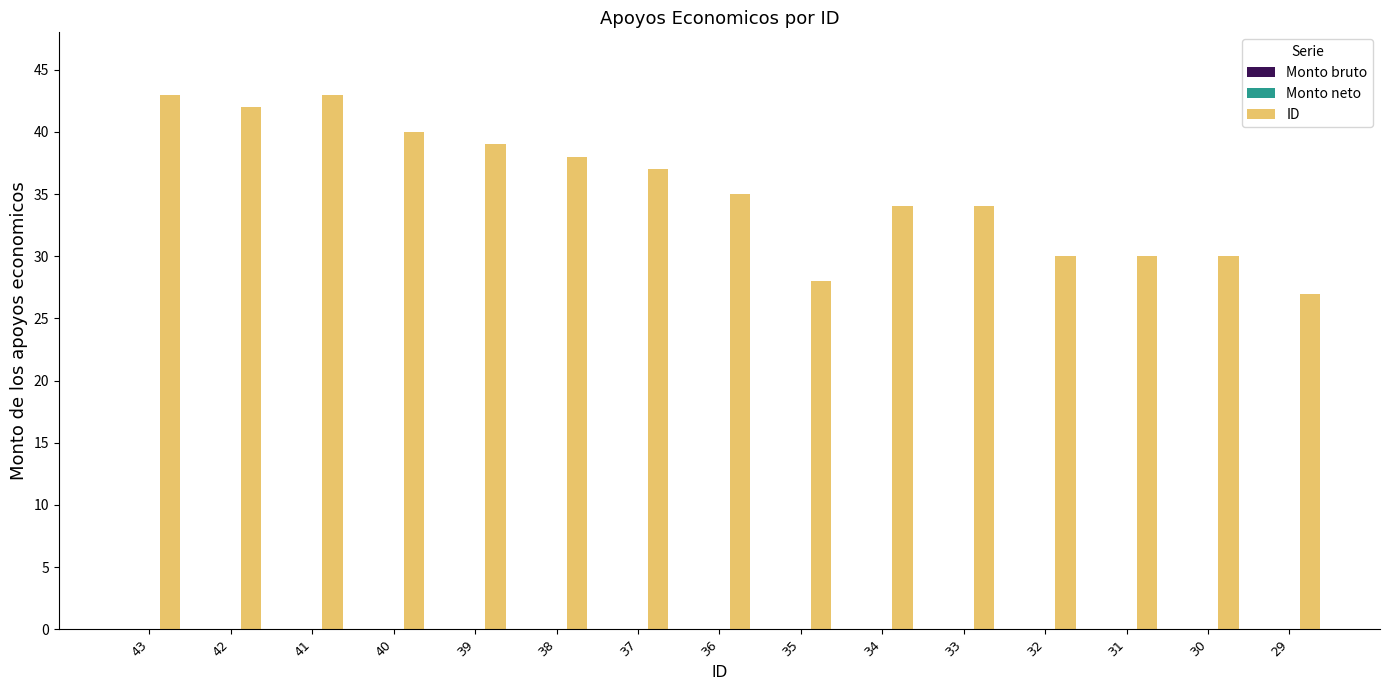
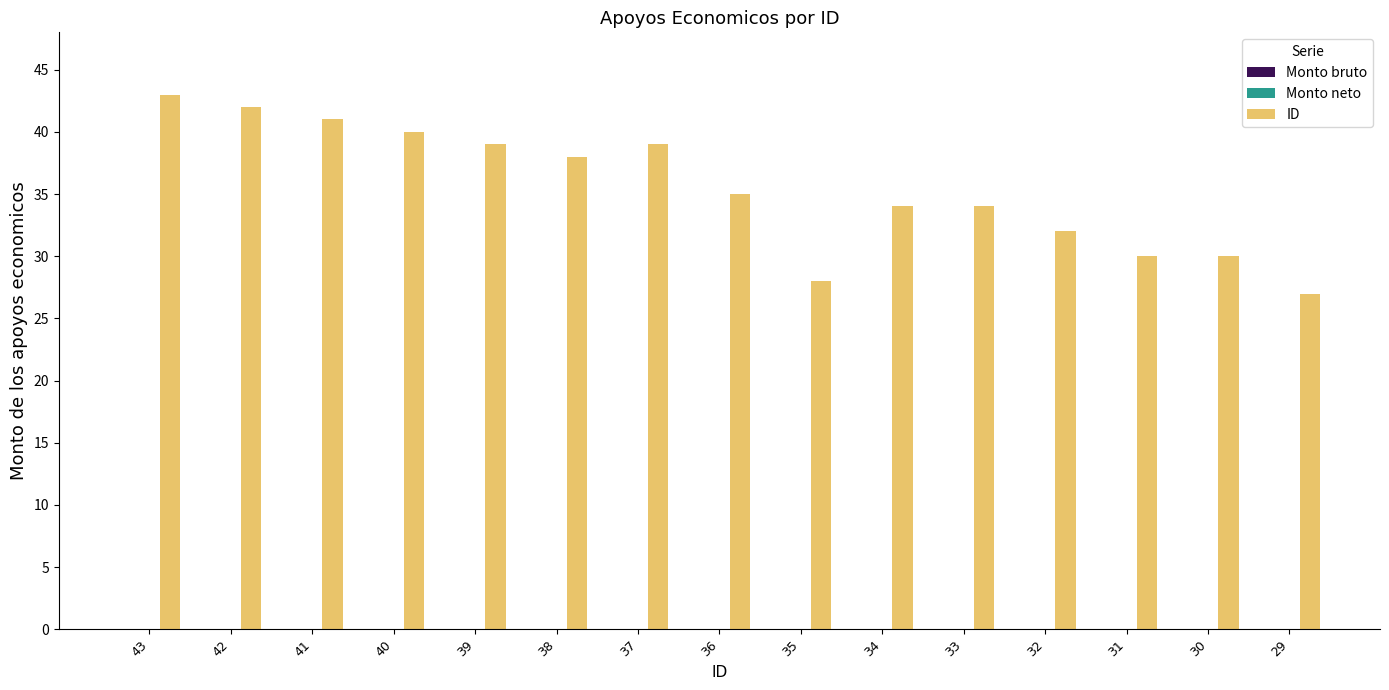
  {
    "Monto bruto": {
      "43": 0,
      "42": 0,
      "41": 0,
      "40": 0,
      "39": 0,
      "38": 0,
      "37": 0,
      "36": 0,
      "35": 0,
      "34": 0,
      "33": 0,
      "32": 0,
      "31": 0,
      "30": 0,
      "29": 0
    },
    "Monto neto": {
      "43": 0,
      "42": 0,
      "41": 0,
      "40": 0,
      "39": 0,
      "38": 0,
      "37": 0,
      "36": 0,
      "35": 0,
      "34": 0,
      "33": 0,
      "32": 0,
      "31": 0,
      "30": 0,
      "29": 0
    },
    "ID": {
      "43": 43,
      "42": 42,
-     "41": 43,
+     "41": 41,
      "40": 40,
      "39": 39,
      "38": 38,
-     "37": 37,
+     "37": 39,
      "36": 35,
      "35": 28,
      "34": 34,
      "33": 34,
-     "32": 30,
+     "32": 32,
      "31": 30,
      "30": 30,
      "29": 27
    }
  }
